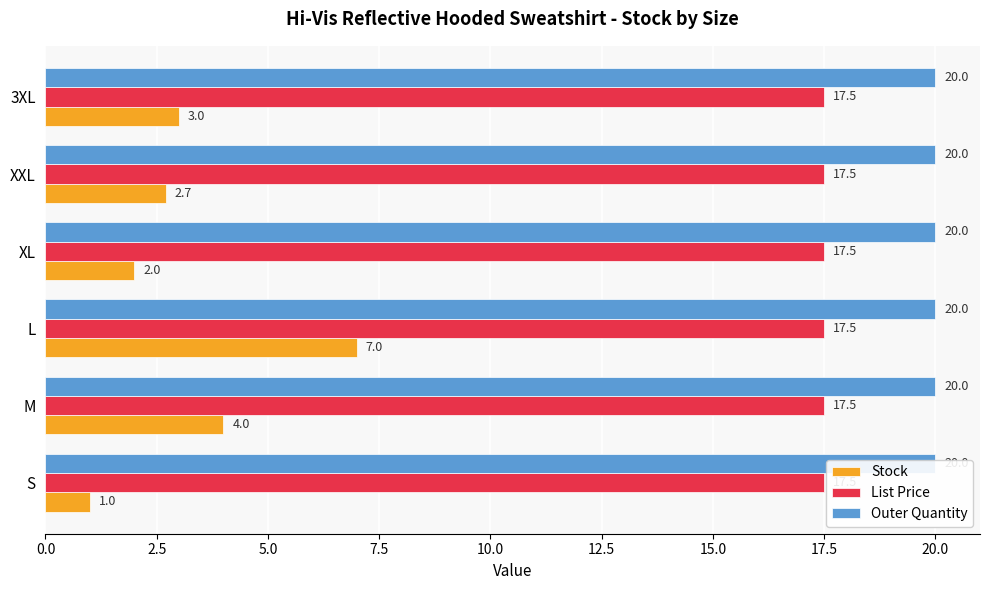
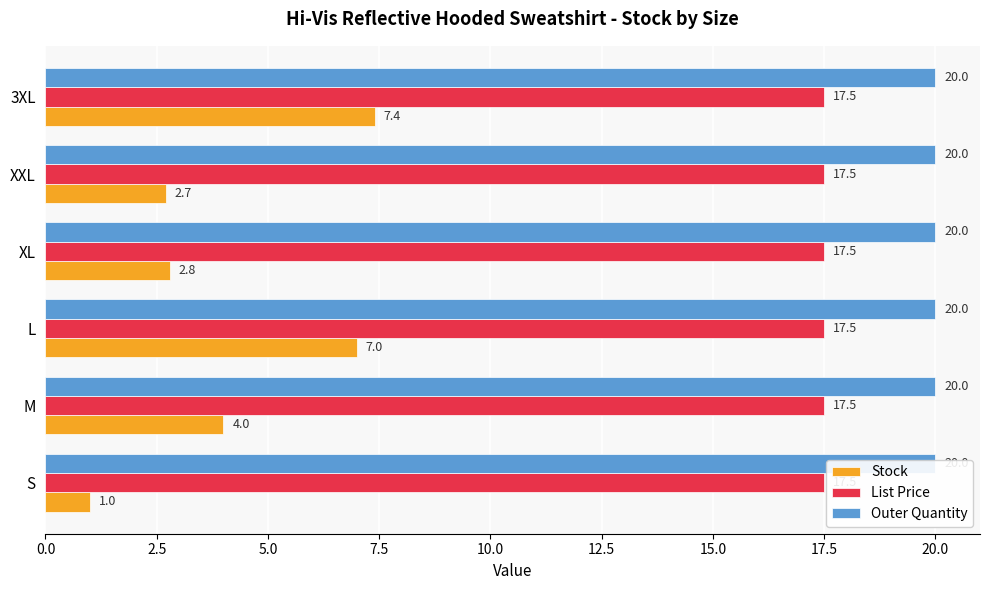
  {
    "Stock": {
-     "3XL": 3.0,
+     "3XL": 7.4,
      "XXL": 2.7,
-     "XL": 2.0,
+     "XL": 2.8,
      "L": 7.0,
      "M": 4.0,
      "S": 1.0
    },
    "List Price": {
      "3XL": 17.5,
      "XXL": 17.5,
      "XL": 17.5,
      "L": 17.5,
      "M": 17.5
    },
    "Outer Quantity": {
      "3XL": 20.0,
      "XXL": 20.0,
      "XL": 20.0,
      "L": 20.0,
      "M": 20.0
    }
  }
